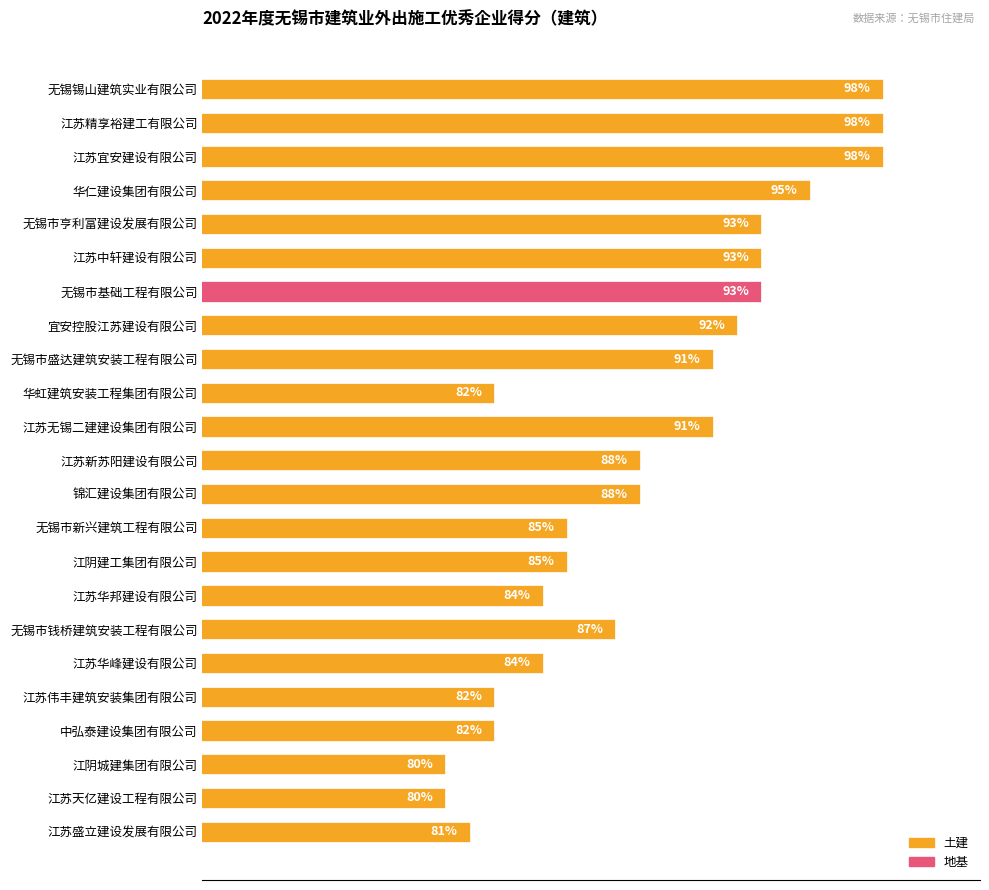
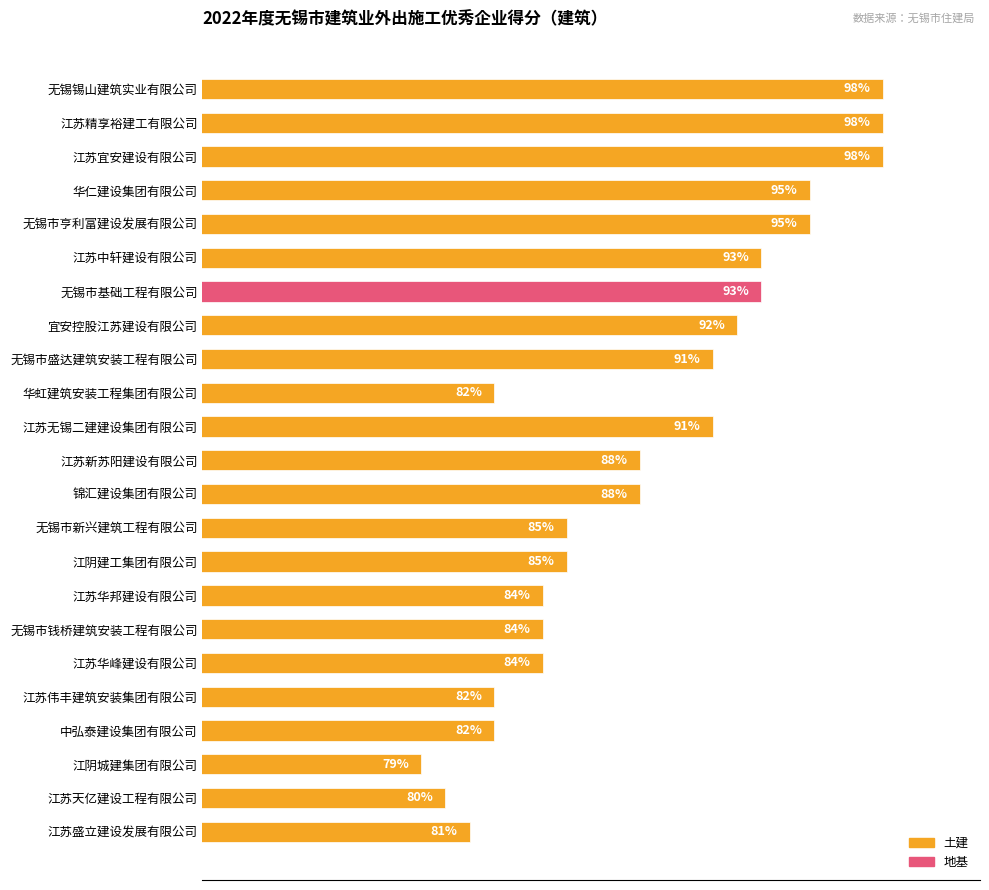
  {
    "无锡锡山建筑实业有限公司": "98%",
    "江苏精享裕建工有限公司": "98%",
    "江苏宜安建设有限公司": "98%",
    "华仁建设集团有限公司": "95%",
-   "无锡市亨利富建设发展有限公司": "93%",
+   "无锡市亨利富建设发展有限公司": "95%",
    "江苏中轩建设有限公司": "93%",
    "无锡市基础工程有限公司": "93%",
    "宜安控股江苏建设有限公司": "92%",
    "无锡市盛达建筑安装工程有限公司": "91%",
    "华虹建筑安装工程集团有限公司": "82%",
    "江苏无锡二建建设集团有限公司": "91%",
    "江苏新苏阳建设有限公司": "88%",
    "锦汇建设集团有限公司": "88%",
    "无锡市新兴建筑工程有限公司": "85%",
    "江阴建工集团有限公司": "85%",
    "江苏华邦建设有限公司": "84%",
-   "无锡市钱桥建筑安装工程有限公司": "87%",
+   "无锡市钱桥建筑安装工程有限公司": "84%",
    "江苏华峰建设有限公司": "84%",
    "江苏伟丰建筑安装集团有限公司": "82%",
    "中弘泰建设集团有限公司": "82%",
-   "江阴城建集团有限公司": "80%",
+   "江阴城建集团有限公司": "79%",
    "江苏天亿建设工程有限公司": "80%",
    "江苏盛立建设发展有限公司": "81%"
  }
